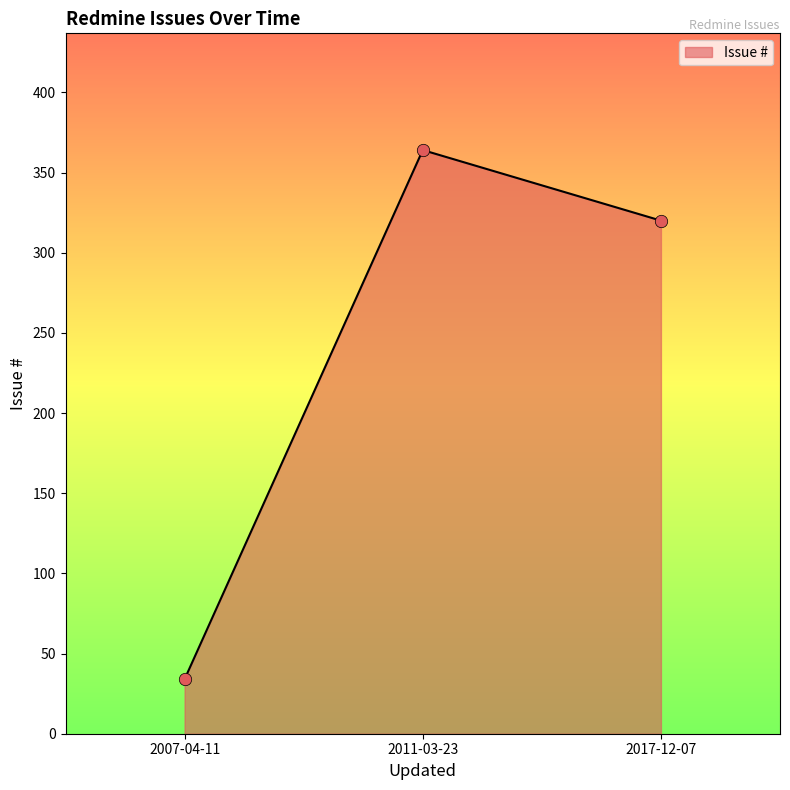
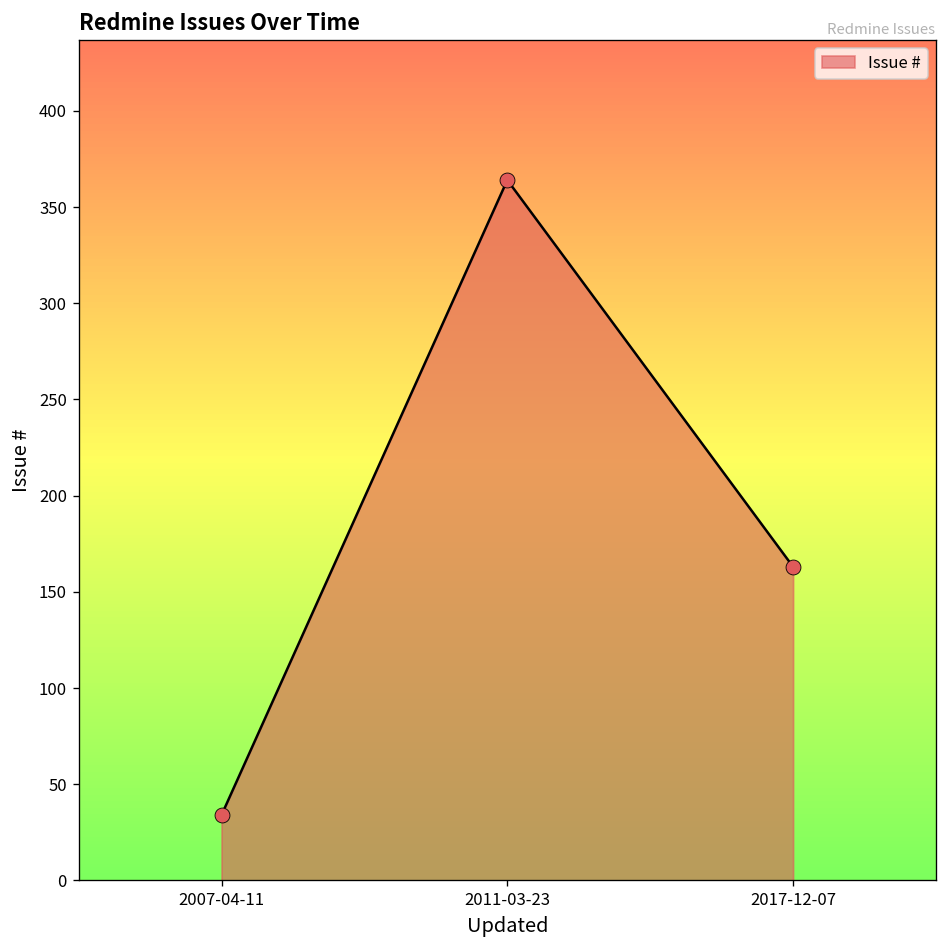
  {
    "2007-04-11": 34,
    "2011-03-23": 364,
-   "2017-12-07": 320
+   "2017-12-07": 163
  }
